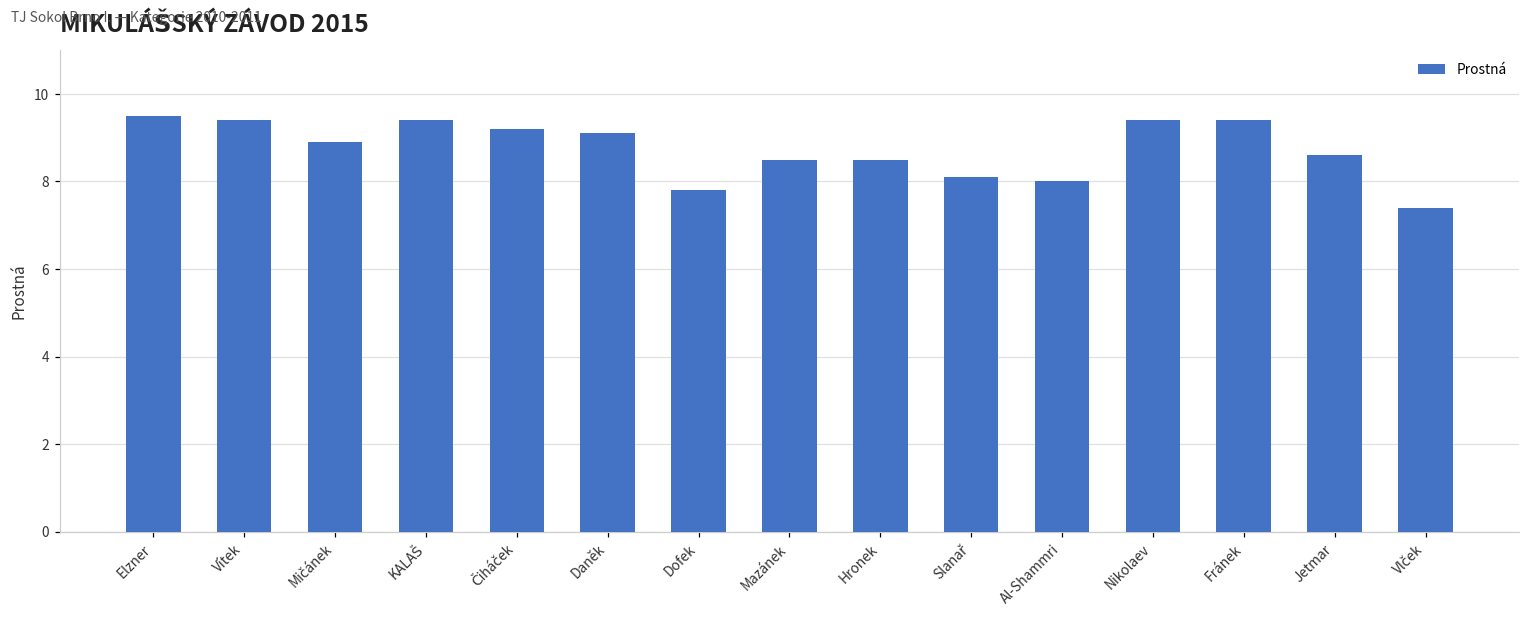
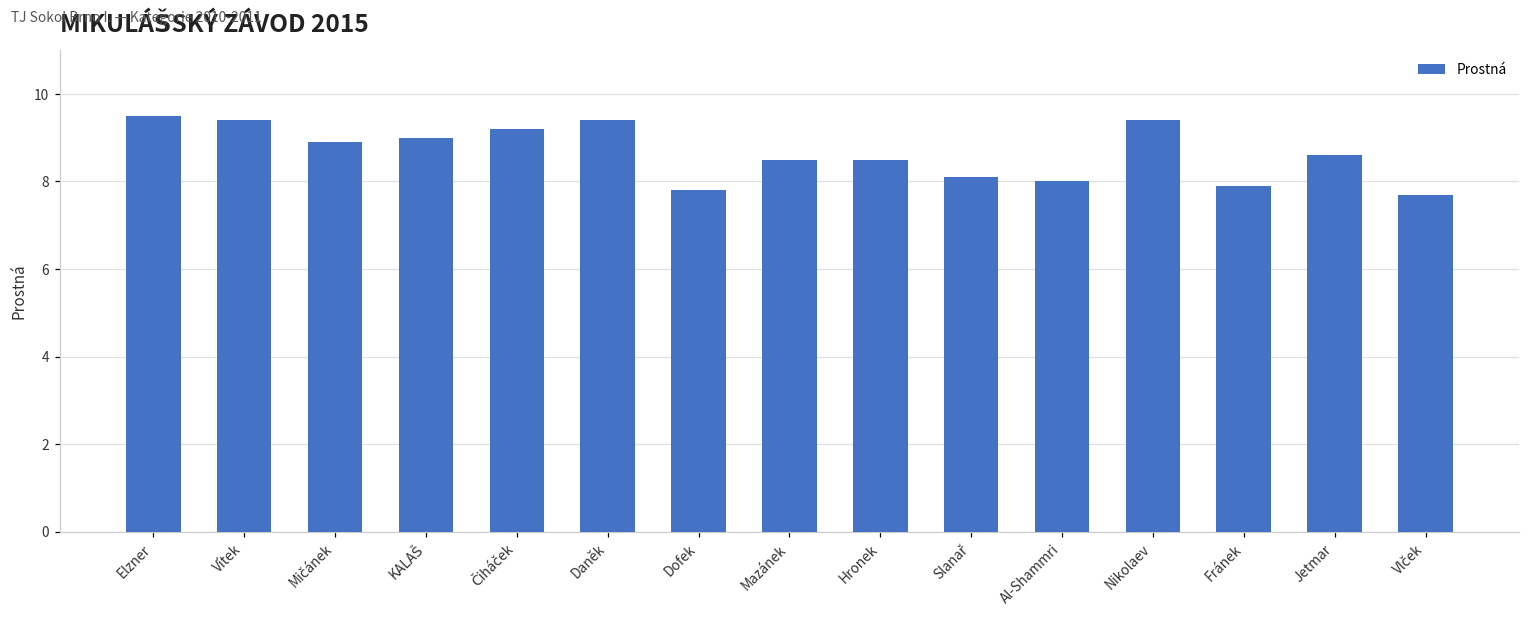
  {
    "Elzner": 9.5,
    "Vítek": 9.4,
    "Mičánek": 8.9,
-   "KALAŠ": 9.4,
+   "KALAŠ": 9.0,
    "Čiháček": 9.2,
-   "Daněk": 9.1,
+   "Daněk": 9.4,
    "Dofek": 7.8,
    "Mazánek": 8.5,
    "Hronek": 8.5,
    "Slanař": 8.1,
    "Al-Shammri": 8.0,
    "Nikolaev": 9.4,
-   "Fránek": 9.4,
+   "Fránek": 7.9,
    "Jetmar": 8.6,
-   "Vlček": 7.4
+   "Vlček": 7.7
  }
